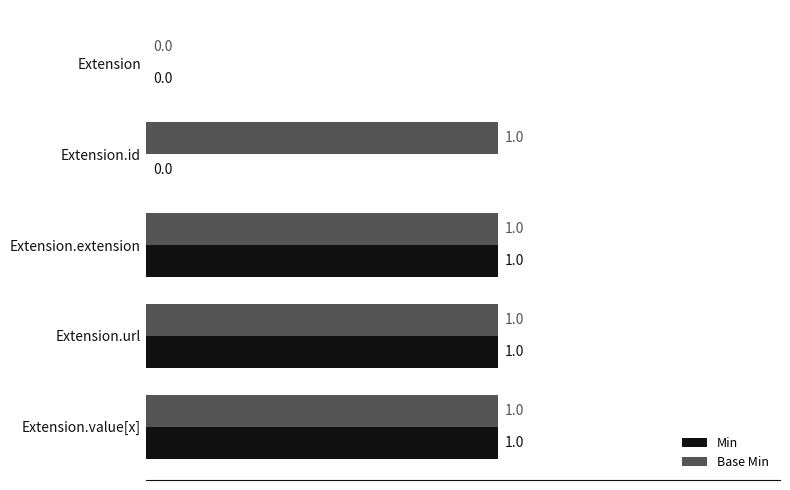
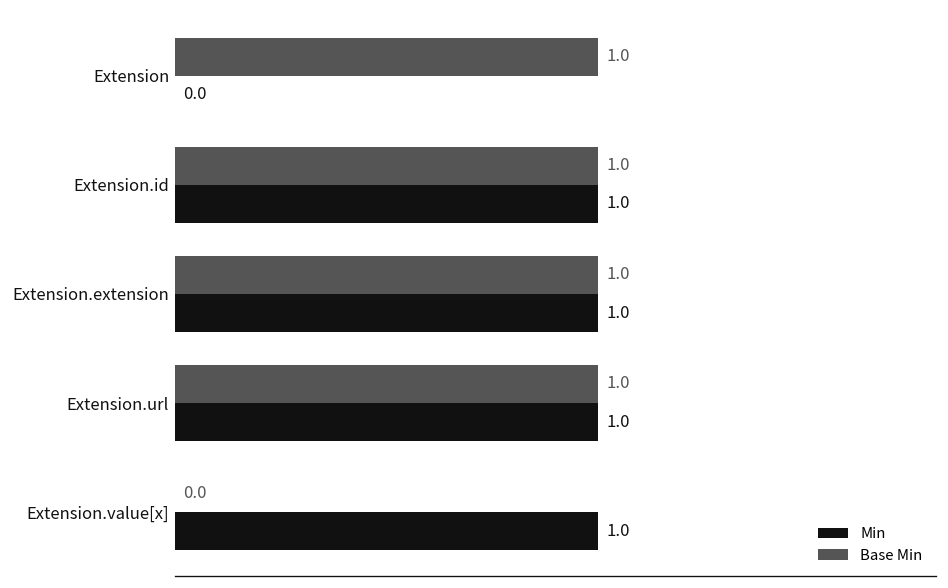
  {
    "Min": {
      "Extension": 0.0,
-     "Extension.id": 0.0,
+     "Extension.id": 1.0,
      "Extension.extension": 1.0,
      "Extension.url": 1.0,
      "Extension.value[x]": 1.0
    },
    "Base Min": {
-     "Extension": 0.0,
+     "Extension": 1.0,
      "Extension.id": 1.0,
      "Extension.extension": 1.0,
      "Extension.url": 1.0,
-     "Extension.value[x]": 1.0
+     "Extension.value[x]": 0.0
    }
  }
